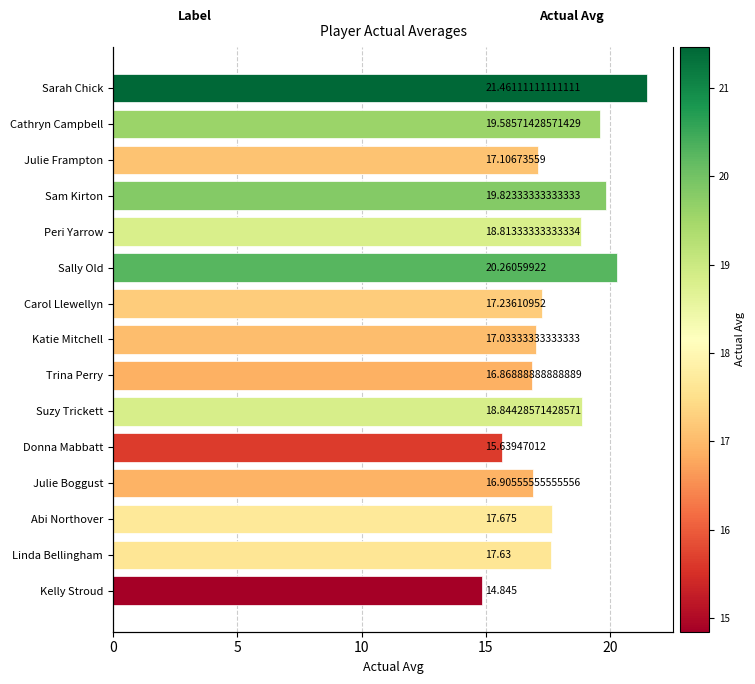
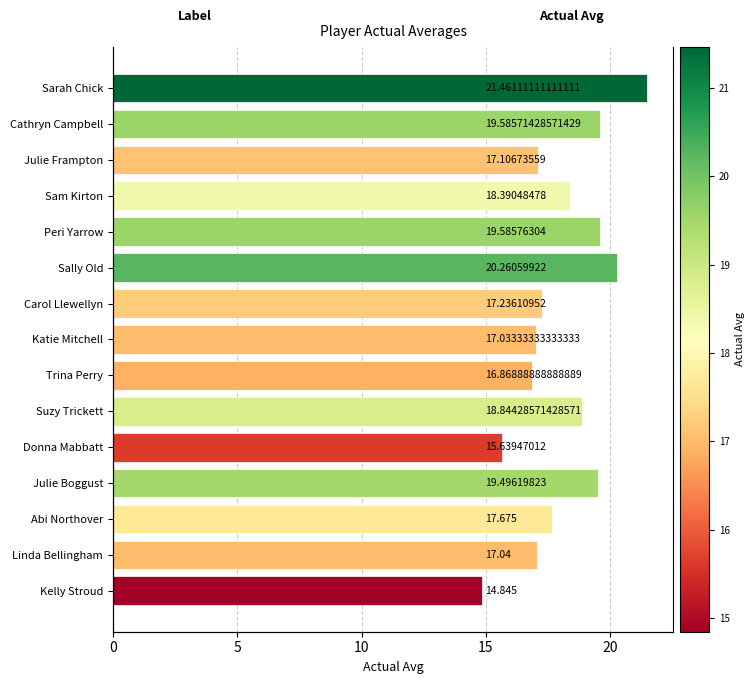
  {
    "Sarah Chick": 21.46111111111111,
    "Cathryn Campbell": 19.58571428571429,
    "Julie Frampton": 17.10673559,
-   "Sam Kirton": 19.82333333333333,
-   "Peri Yarrow": 18.81333333333334,
+   "Sam Kirton": 18.39048478,
+   "Peri Yarrow": 19.58576304,
    "Sally Old": 20.26059922,
    "Carol Llewellyn": 17.23610952,
    "Katie Mitchell": 17.03333333333333,
    "Trina Perry": 16.86888888888889,
    "Suzy Trickett": 18.84428571428571,
    "Donna Mabbatt": 15.63947012,
-   "Julie Boggust": 16.90555555555556,
+   "Julie Boggust": 19.49619823,
    "Abi Northover": 17.675,
-   "Linda Bellingham": 17.63,
+   "Linda Bellingham": 17.04,
    "Kelly Stroud": 14.845
  }
